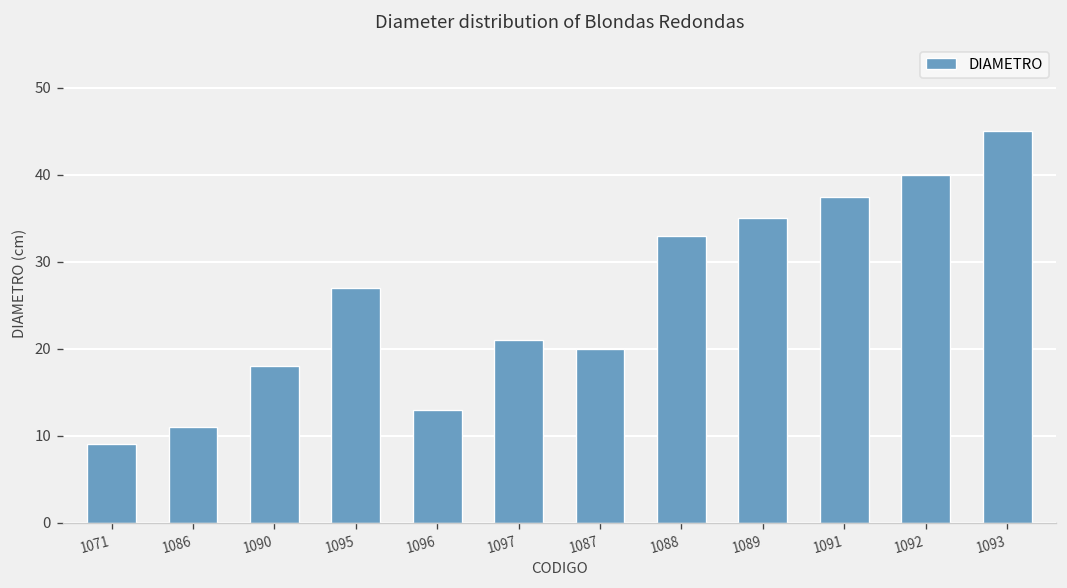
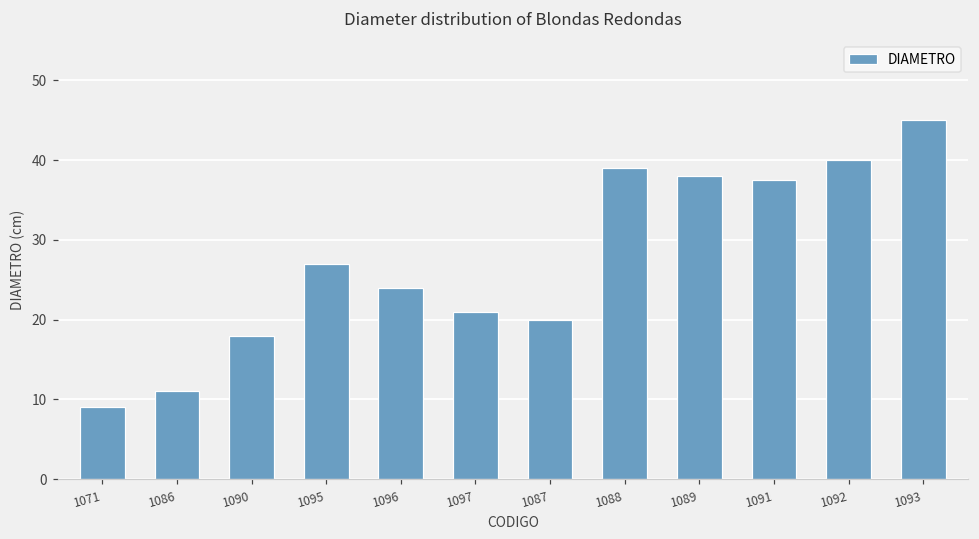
  {
    "1071": 9,
    "1086": 11,
    "1090": 18,
    "1095": 27,
-   "1096": 13,
+   "1096": 24,
    "1097": 21,
    "1087": 20,
-   "1088": 33,
-   "1089": 35,
+   "1088": 39,
+   "1089": 38,
    "1091": 38,
    "1092": 40,
    "1093": 45
  }
